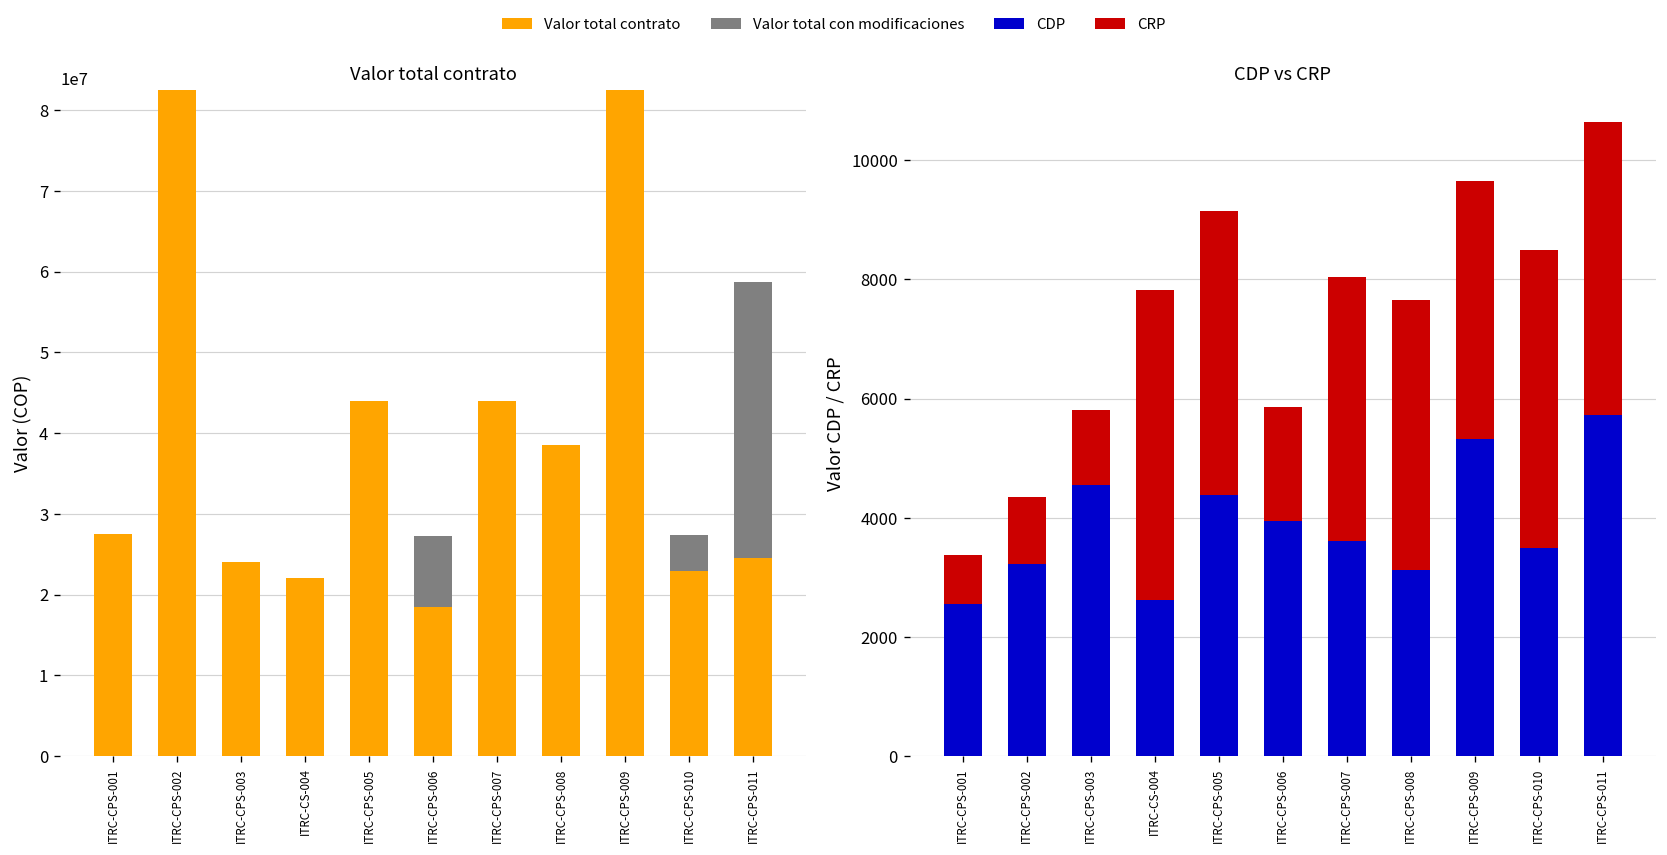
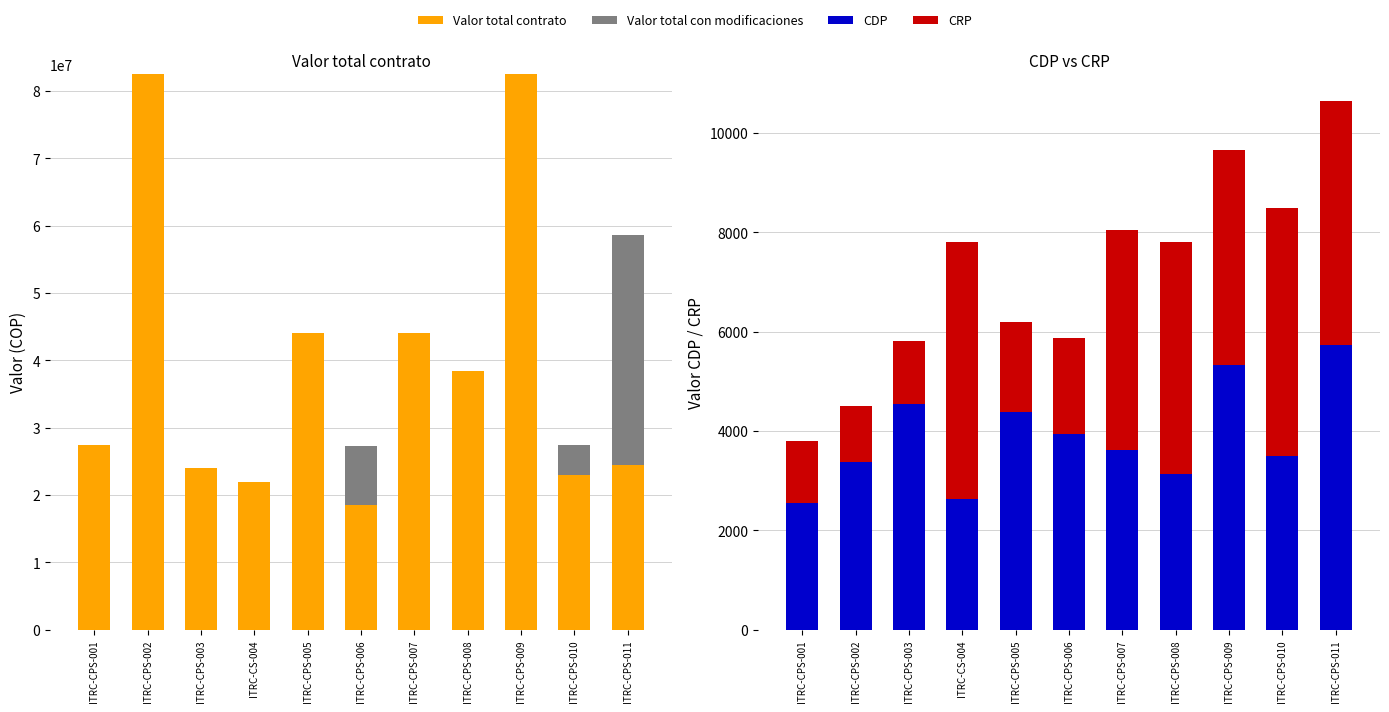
  {
    "Valor total contrato": {
      "Valor total contrato": {
        "ITRC-CPS-001": 28000000,
        "ITRC-CPS-002": 83000000,
        "ITRC-CPS-003": 24000000,
        "ITRC-CS-004": 22000000,
        "ITRC-CPS-005": 44000000,
        "ITRC-CPS-006": 27000000,
        "ITRC-CPS-007": 44000000,
        "ITRC-CPS-008": 39000000,
        "ITRC-CPS-009": 83000000,
        "ITRC-CPS-010": 23000000,
        "ITRC-CPS-011": 59000000
      }
    },
    "CDP vs CRP": {
      "CDP": {
        "ITRC-CPS-001": 2600,
-       "ITRC-CPS-002": 3200,
+       "ITRC-CPS-002": 3400,
        "ITRC-CPS-003": 4500,
        "ITRC-CS-004": 2600,
        "ITRC-CPS-005": 4400,
        "ITRC-CPS-006": 3900,
        "ITRC-CPS-007": 3600,
        "ITRC-CPS-008": 3100,
        "ITRC-CPS-009": 5300,
        "ITRC-CPS-010": 3500,
        "ITRC-CPS-011": 5700
      },
      "CRP": {
-       "ITRC-CPS-001": 800,
+       "ITRC-CPS-001": 1200,
        "ITRC-CPS-002": 1100,
        "ITRC-CPS-003": 1300,
        "ITRC-CS-004": 5200,
-       "ITRC-CPS-005": 4800,
+       "ITRC-CPS-005": 1800,
        "ITRC-CPS-006": 1900,
        "ITRC-CPS-007": 4400,
-       "ITRC-CPS-008": 4500,
+       "ITRC-CPS-008": 4700,
        "ITRC-CPS-009": 4300,
        "ITRC-CPS-010": 5000,
        "ITRC-CPS-011": 4900
      }
    }
  }
